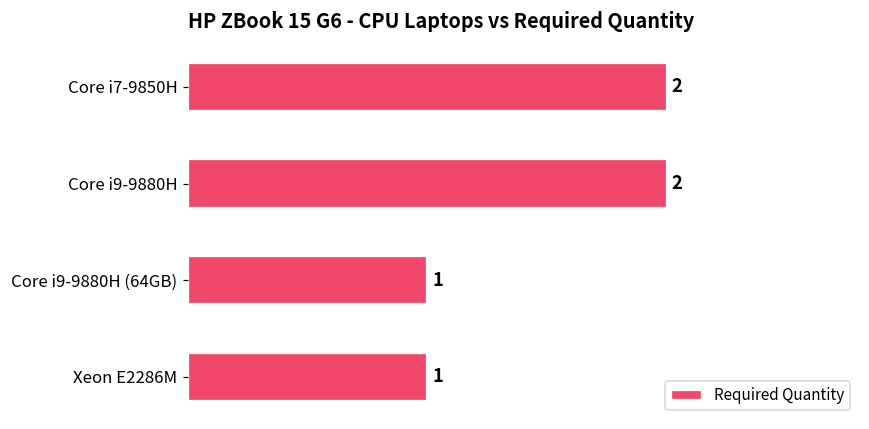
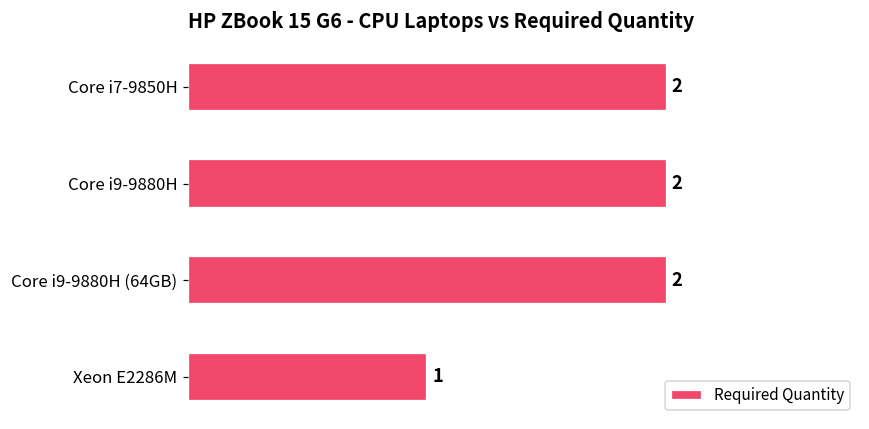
  {
    "Core i7-9850H": 2,
    "Core i9-9880H": 2,
-   "Core i9-9880H (64GB)": 1,
+   "Core i9-9880H (64GB)": 2,
    "Xeon E2286M": 1
  }
